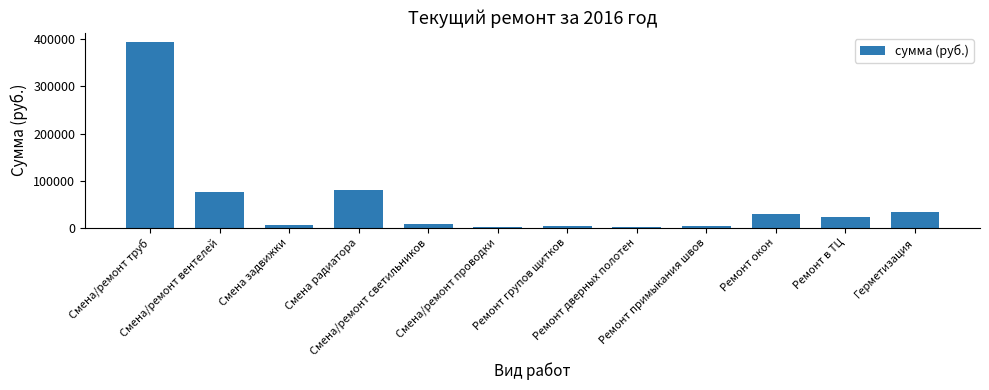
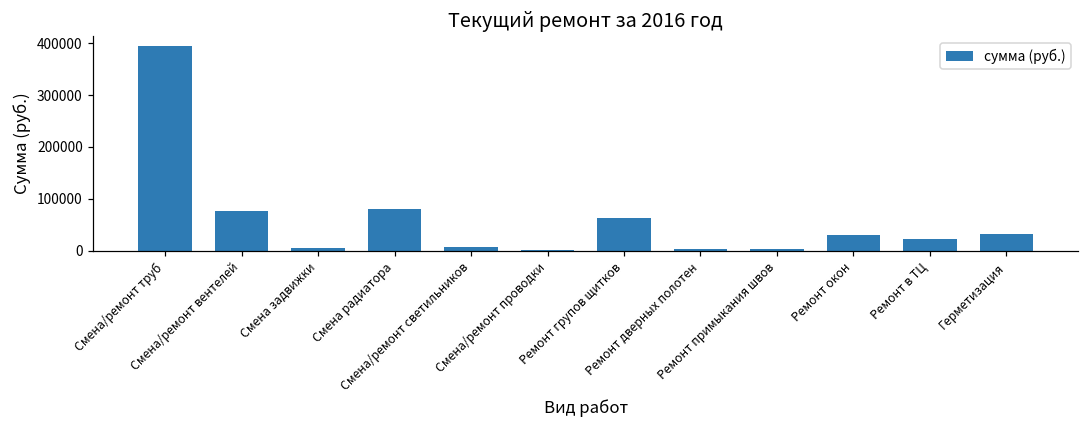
  {
    "Смена/ремонт труб": 390000,
    "Смена/ремонт вентелей": 80000,
    "Смена задвижки": 10000,
    "Смена радиатора": 80000,
    "Смена/ремонт светильников": 10000,
-   "Ремонт групов щитков": 0,
+   "Ремонт групов щитков": 60000,
    "Ремонт окон": 30000,
    "Ремонт в ТЦ": 20000,
    "Герметизация": 30000
  }
